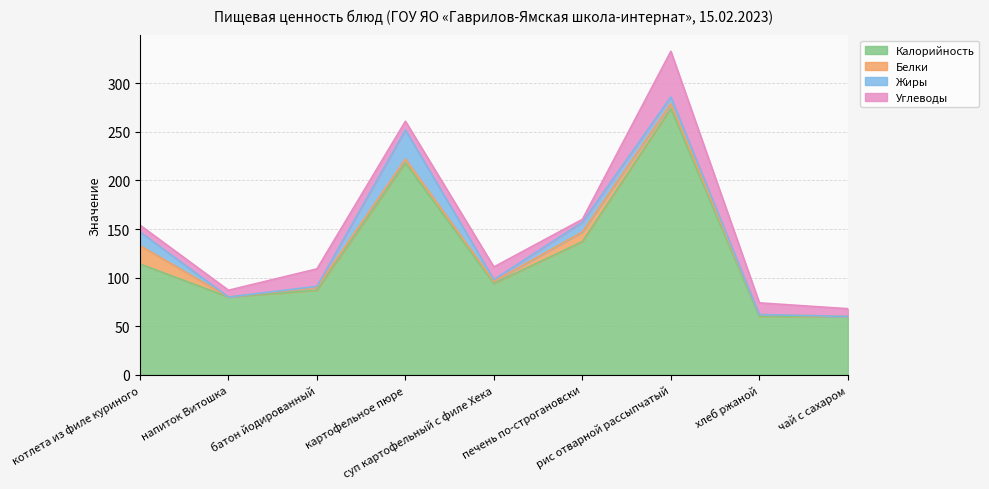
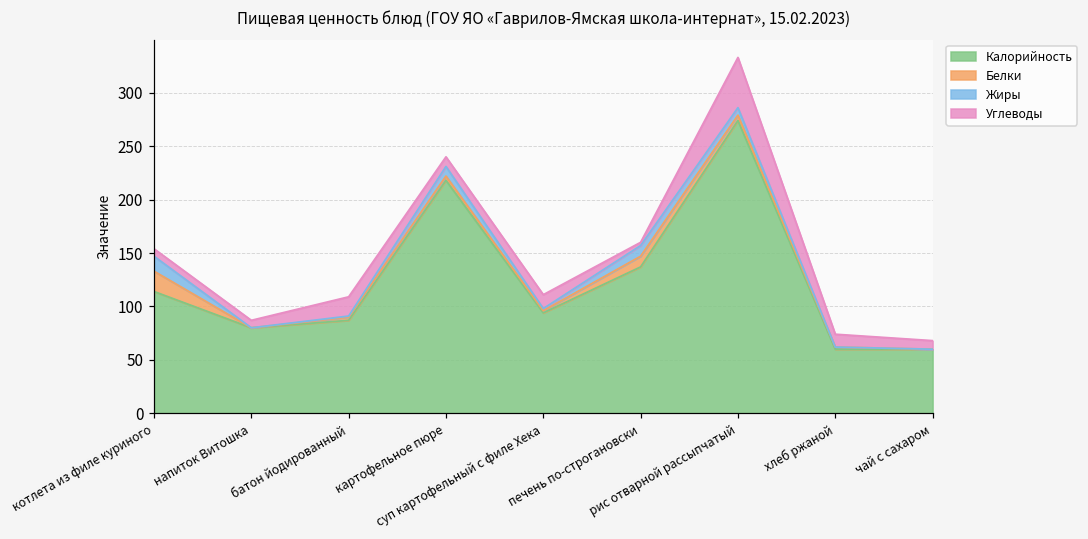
  {
    "Калорийность": {
      "котлета из филе куриного": 110,
      "батон йодированный": 90,
      "картофельное пюре": 220,
      "печень по-строгановски": 140,
      "рис отварной рассыпчатый": 270
    },
    "Белки": {
      "котлета из филе куриного": 20,
      "картофельное пюре": 0,
      "печень по-строгановски": 10,
      "рис отварной рассыпчатый": 10
    },
    "Жиры": {
      "котлета из филе куриного": 10,
-     "картофельное пюре": 30,
+     "картофельное пюре": 10,
      "печень по-строгановски": 10,
      "рис отварной рассыпчатый": 10
    },
    "Углеводы": {
      "котлета из филе куриного": 10,
      "напиток Витошка": 10,
      "батон йодированный": 20,
      "картофельное пюре": 10,
      "суп картофельный с филе Хека": 10,
      "печень по-строгановски": 0,
      "рис отварной рассыпчатый": 50,
      "хлеб ржаной": 10,
      "чай с сахаром": 10
    }
  }
